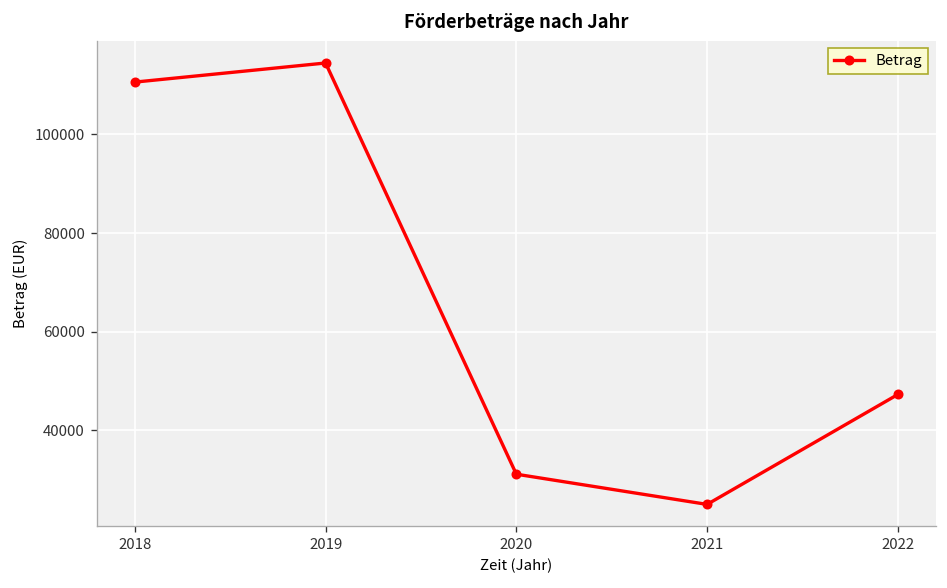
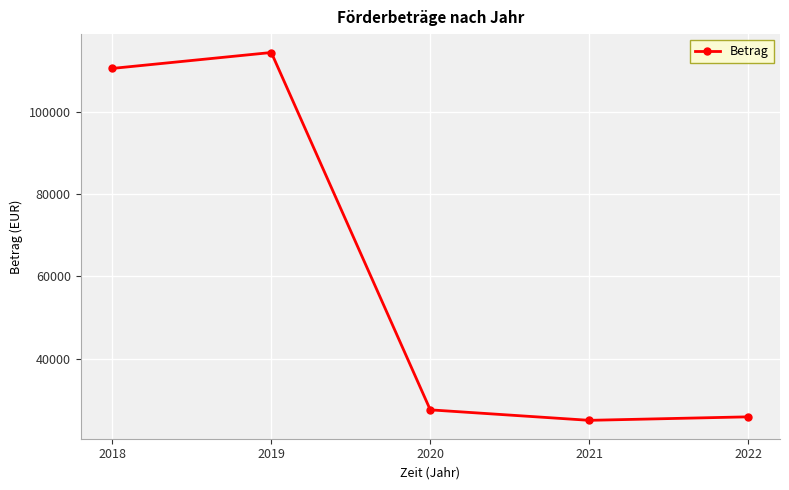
  {
    "2018": 111000,
    "2019": 114000,
-   "2020": 31000,
+   "2020": 28000,
    "2021": 25000,
-   "2022": 47000
+   "2022": 26000
  }
